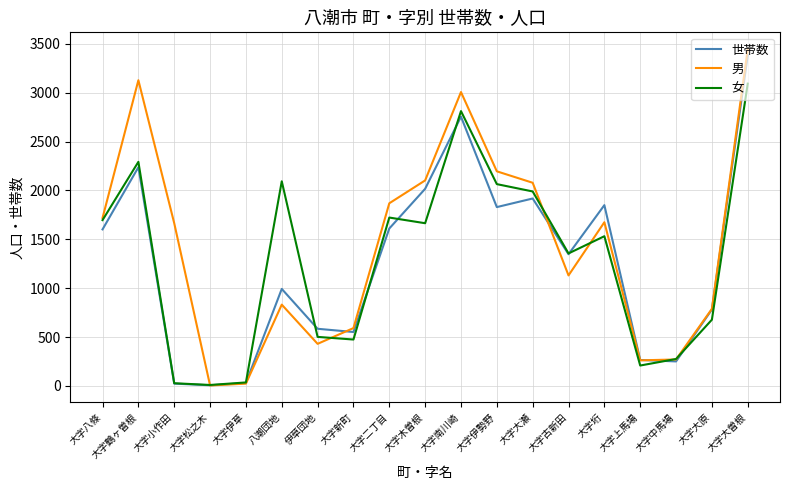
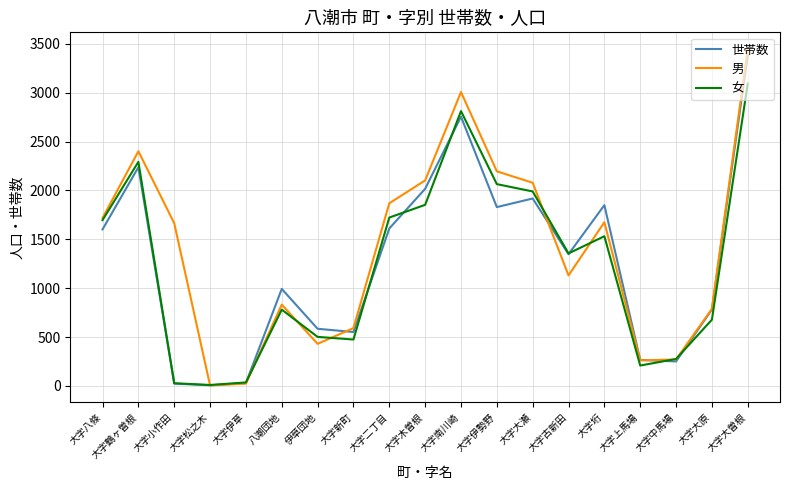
  {
    "世帯数": {
      "大字八條": 1600,
      "大字鶴ヶ曽根": 2200,
      "八潮団地": 1000,
      "伊草団地": 600,
      "大字新町": 600,
      "大字二丁目": 1600,
      "大字木曽根": 2000,
      "大字南川崎": 2800,
      "大字伊勢野": 1800,
      "大字大瀬": 1900,
      "大字垳": 1900
    },
    "男": {
-     "大字鶴ヶ曽根": 3100,
+     "大字鶴ヶ曽根": 2400,
      "大字小作田": 1700,
      "八潮団地": 800,
      "伊草団地": 400,
      "大字新町": 600,
      "大字二丁目": 1900,
      "大字木曽根": 2100,
      "大字南川崎": 3000,
      "大字伊勢野": 2200,
      "大字大瀬": 2100,
      "大字古新田": 1100,
      "大字垳": 1700
    },
    "女": {
      "大字鶴ヶ曽根": 2300,
-     "八潮団地": 2100,
+     "八潮団地": 800,
      "伊草団地": 500,
      "大字新町": 500,
      "大字二丁目": 1700,
-     "大字木曽根": 1700,
+     "大字木曽根": 1900,
      "大字南川崎": 2800,
      "大字伊勢野": 2100,
      "大字大瀬": 2000,
      "大字垳": 1500,
      "大字上馬場": 200,
      "大字大原": 700
    }
  }
